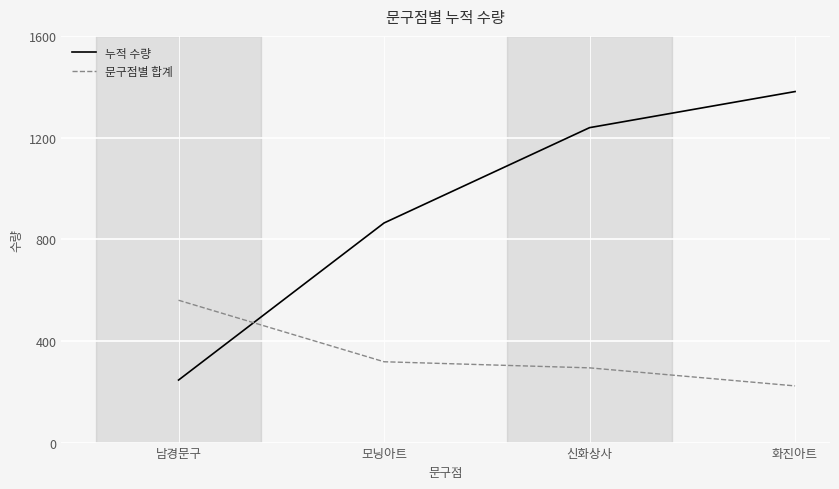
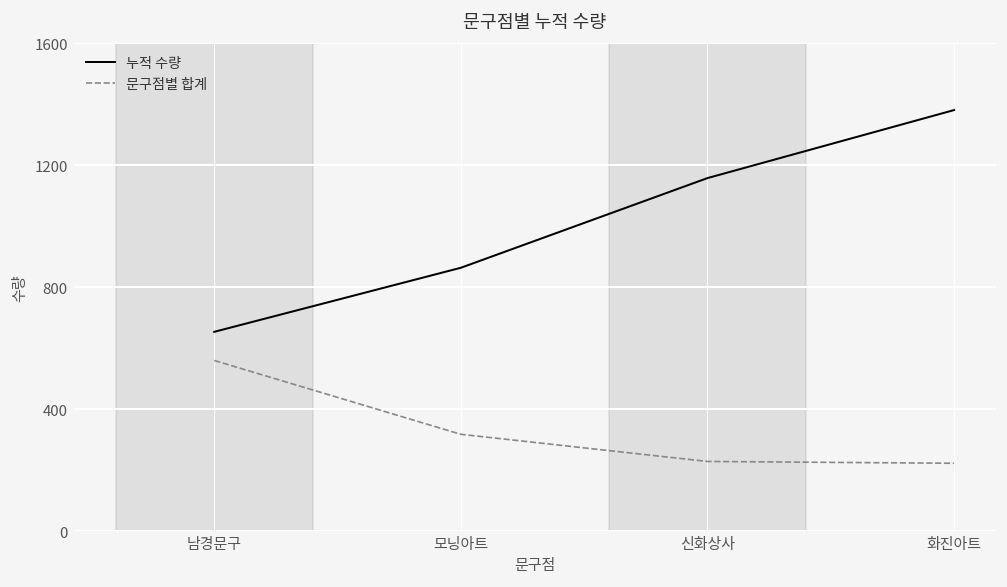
  {
    "누적 수량": {
-     "남경문구": 250,
+     "남경문구": 650,
      "모닝아트": 860,
-     "신화상사": 1240,
+     "신화상사": 1160,
      "화진아트": 1380
    },
    "문구점별 합계": {
      "남경문구": 560,
      "모닝아트": 320,
-     "신화상사": 290,
+     "신화상사": 230,
      "화진아트": 220
    }
  }
